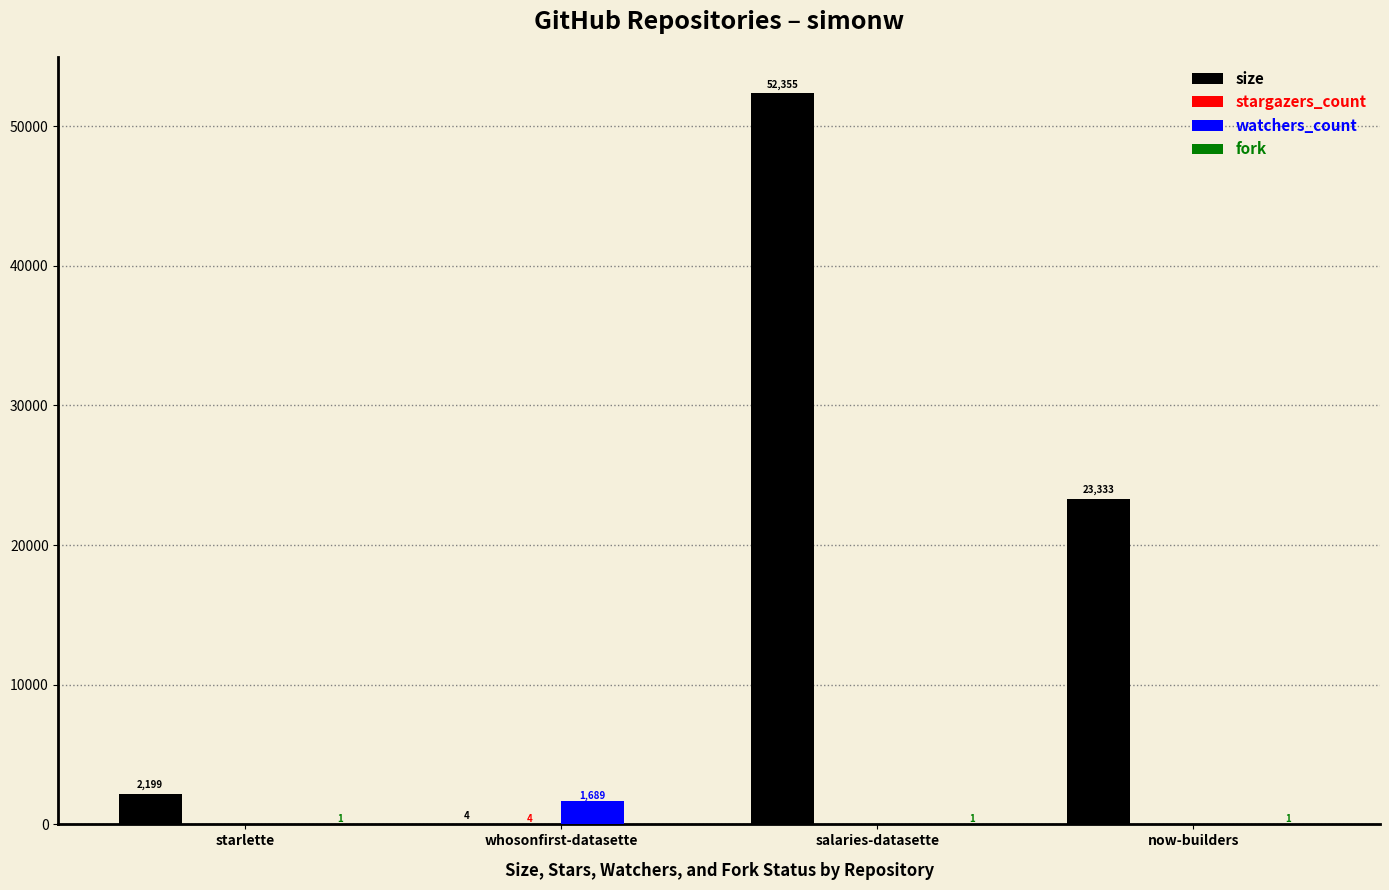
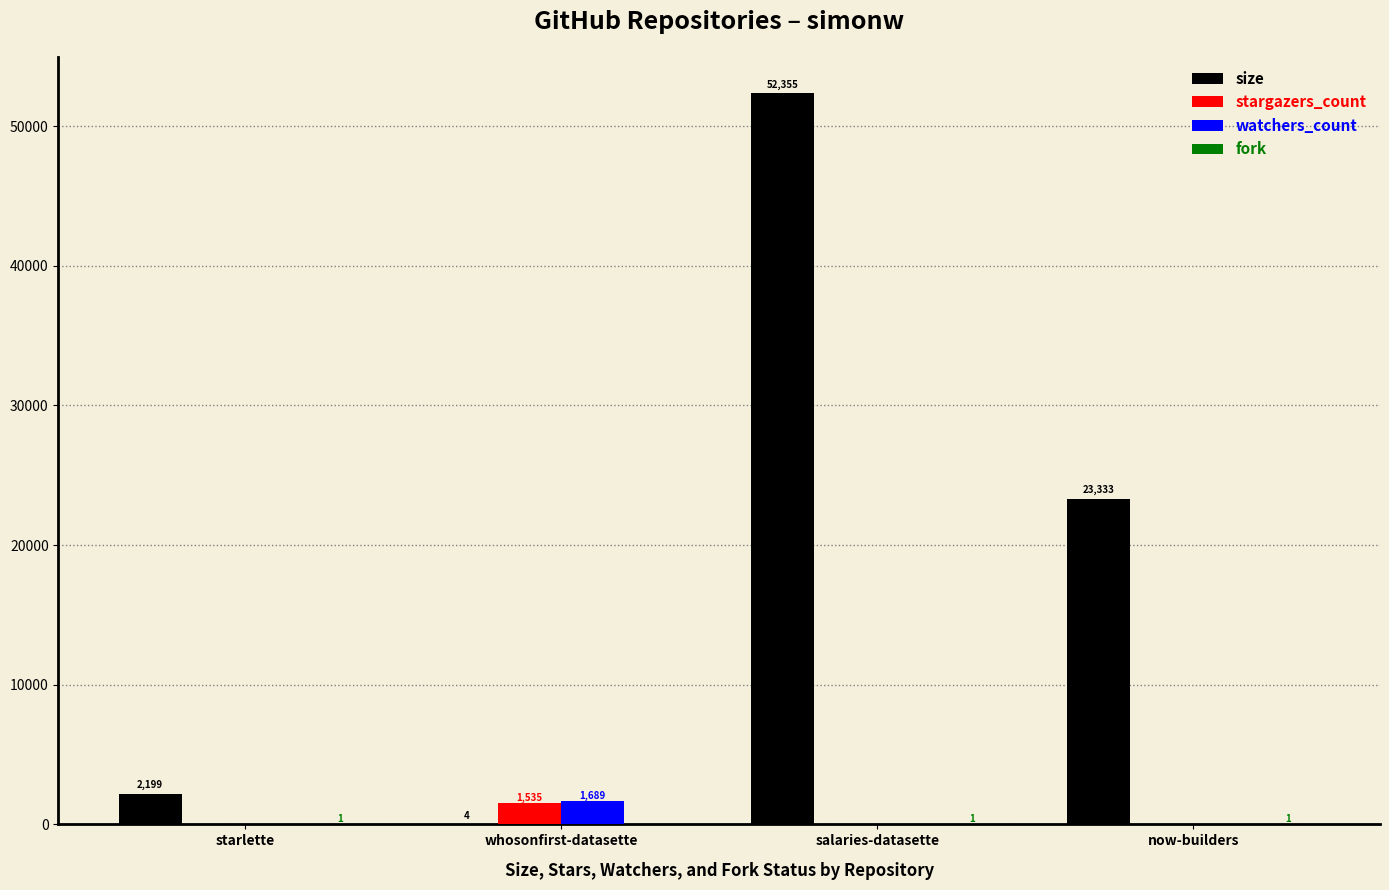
  {
    "size": {
      "starlette": "2,199",
      "whosonfirst-datasette": "4",
      "salaries-datasette": "52,355",
      "now-builders": "23,333"
    },
    "stargazers_count": {
-     "whosonfirst-datasette": "4"
+     "whosonfirst-datasette": "1,535"
    },
    "watchers_count": {
      "whosonfirst-datasette": "1,689"
    },
    "fork": {
      "starlette": "1",
      "salaries-datasette": "1",
      "now-builders": "1"
    }
  }
